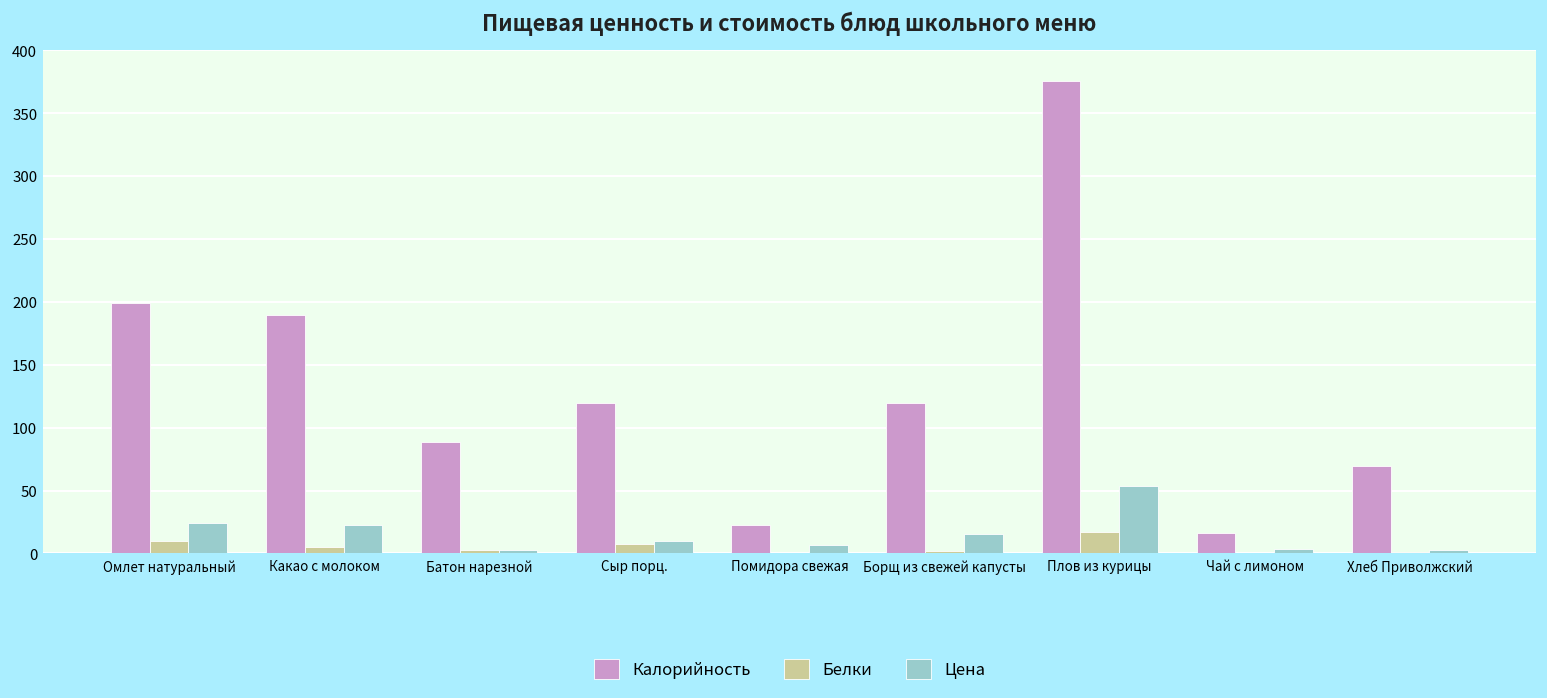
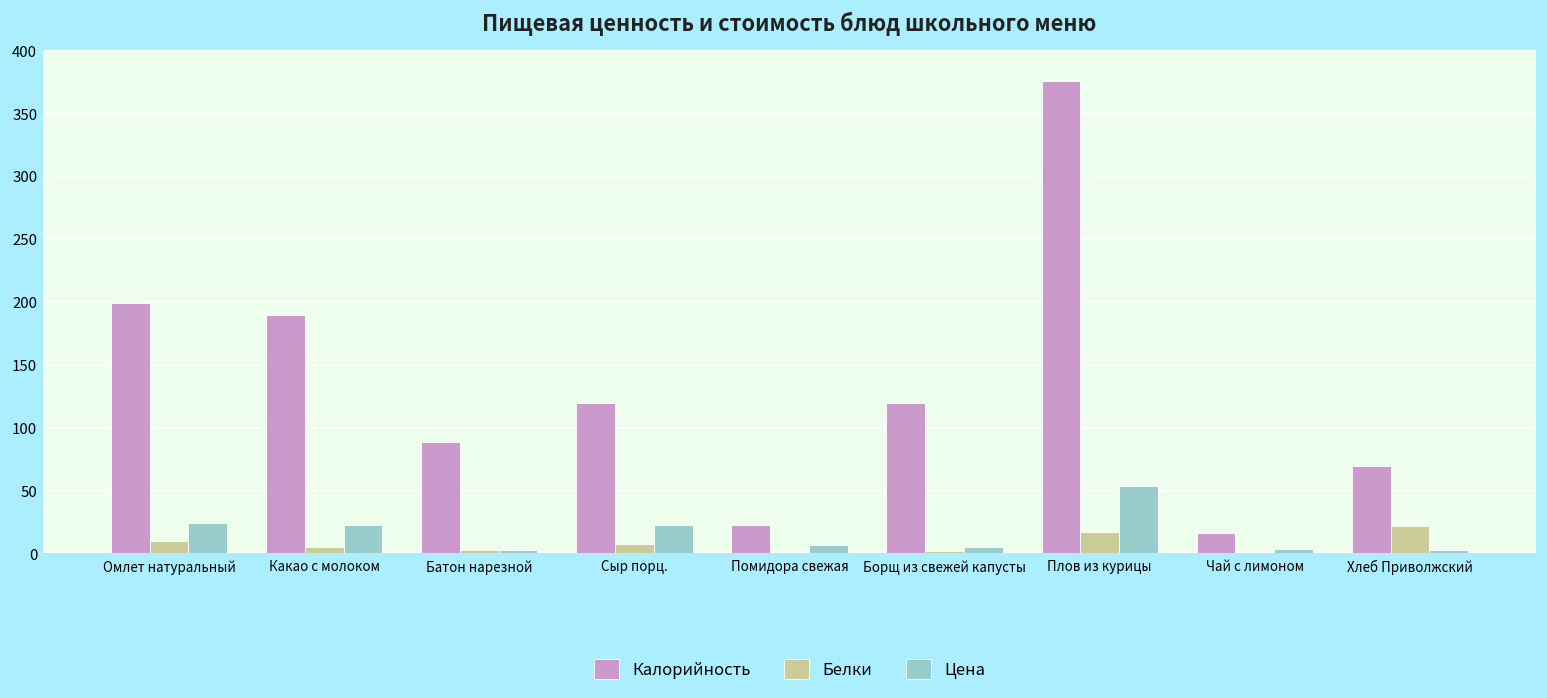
  {
    "Калорийность": {
      "Омлет натуральный": 199,
      "Какао с молоком": 190,
      "Батон нарезной": 89,
      "Сыр порц.": 120,
      "Помидора свежая": 23,
      "Борщ из свежей капусты": 120,
      "Плов из курицы": 376,
      "Чай с лимоном": 16,
      "Хлеб Приволжский": 70
    },
    "Белки": {
      "Омлет натуральный": 10,
      "Какао с молоком": 5,
      "Батон нарезной": 3,
      "Сыр порц.": 8,
      "Плов из курицы": 17,
-     "Хлеб Приволжский": 1
+     "Хлеб Приволжский": 22
    },
    "Цена": {
      "Омлет натуральный": 24,
      "Какао с молоком": 23,
      "Батон нарезной": 3,
-     "Сыр порц.": 10,
+     "Сыр порц.": 23,
      "Помидора свежая": 7,
-     "Борщ из свежей капусты": 15,
+     "Борщ из свежей капусты": 5,
      "Плов из курицы": 53,
      "Чай с лимоном": 4,
      "Хлеб Приволжский": 2
    }
  }
